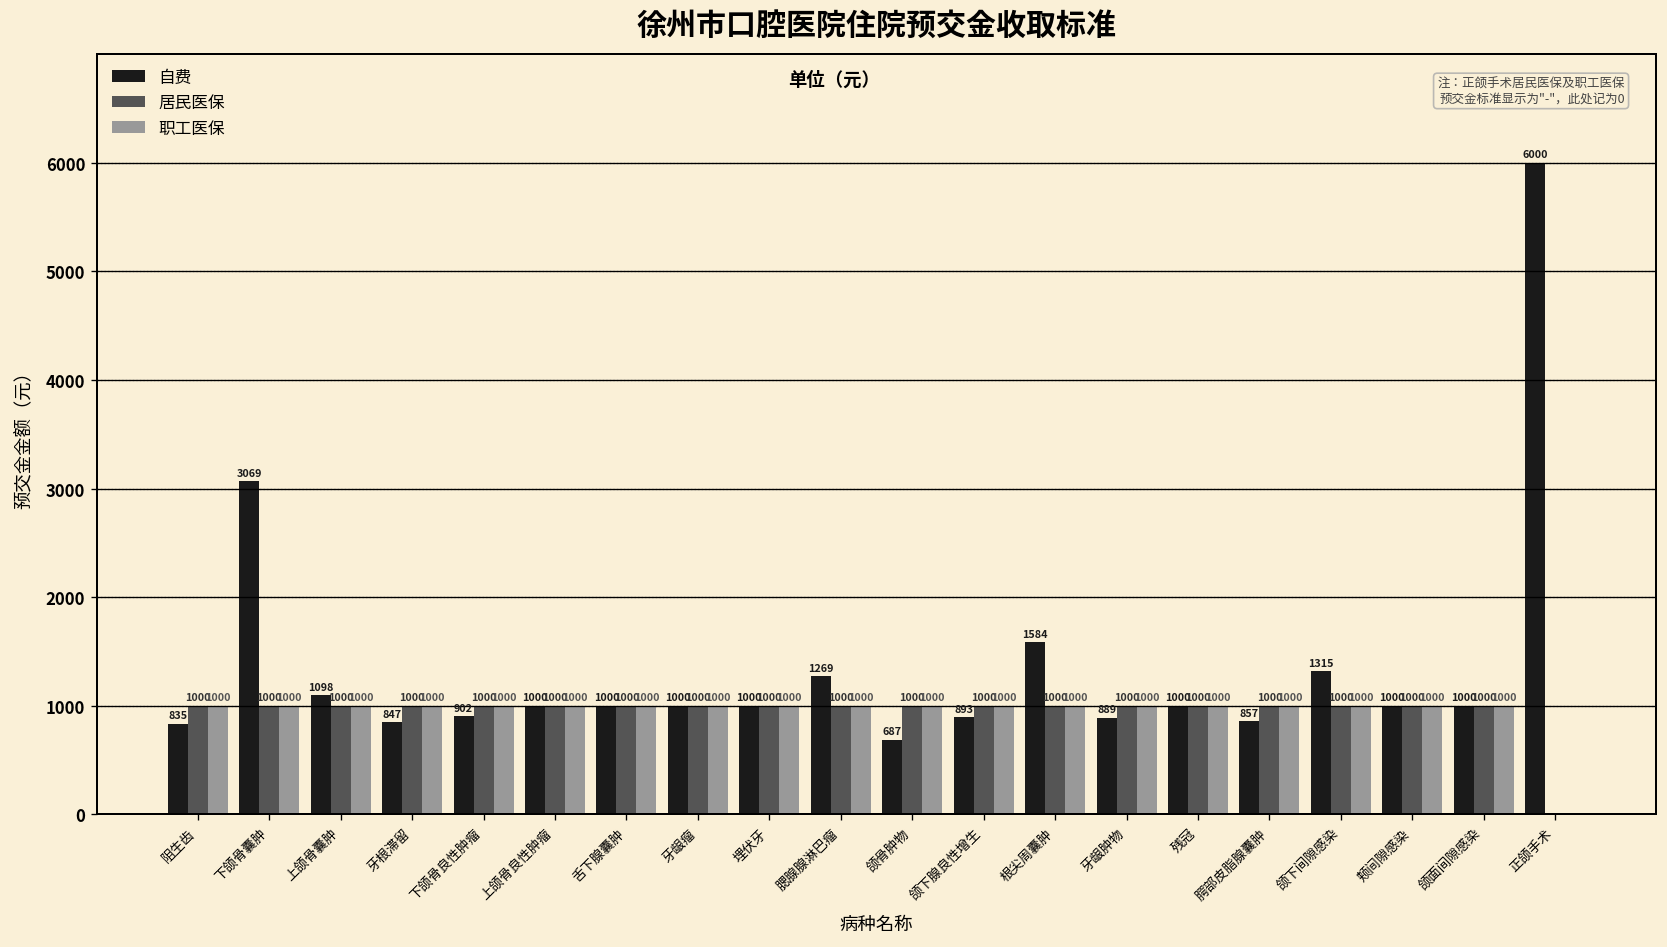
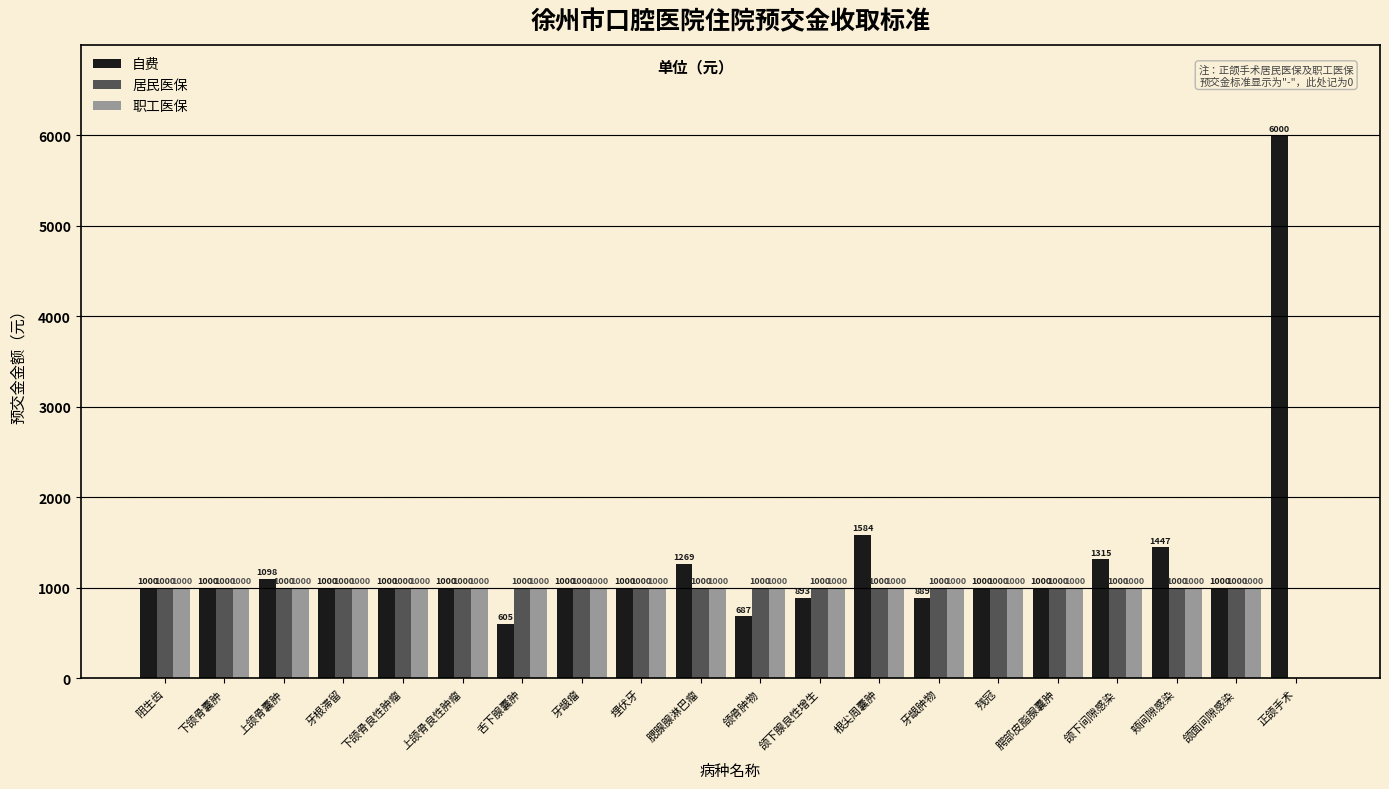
  {
    "自费": {
-     "阻生齿": 835,
-     "下颌骨囊肿": 3069,
+     "阻生齿": 1000,
+     "下颌骨囊肿": 1000,
      "上颌骨囊肿": 1098,
-     "牙根滞留": 847,
-     "下颌骨良性肿瘤": 902,
-     "舌下腺囊肿": 1000,
+     "牙根滞留": 1000,
+     "下颌骨良性肿瘤": 1000,
+     "舌下腺囊肿": 605,
      "腮腺腺淋巴瘤": 1269,
      "颌骨肿物": 687,
      "颌下腺良性增生": 893,
      "根尖周囊肿": 1584,
      "牙龈肿物": 889,
-     "腭部皮脂腺囊肿": 857,
+     "腭部皮脂腺囊肿": 1000,
      "颌下间隙感染": 1315,
-     "颊间隙感染": 1000,
+     "颊间隙感染": 1447,
      "正颌手术": 6000
    },
    "居民医保": {
      "正颌手术": 0
    },
    "职工医保": {
      "正颌手术": 0
    }
  }
